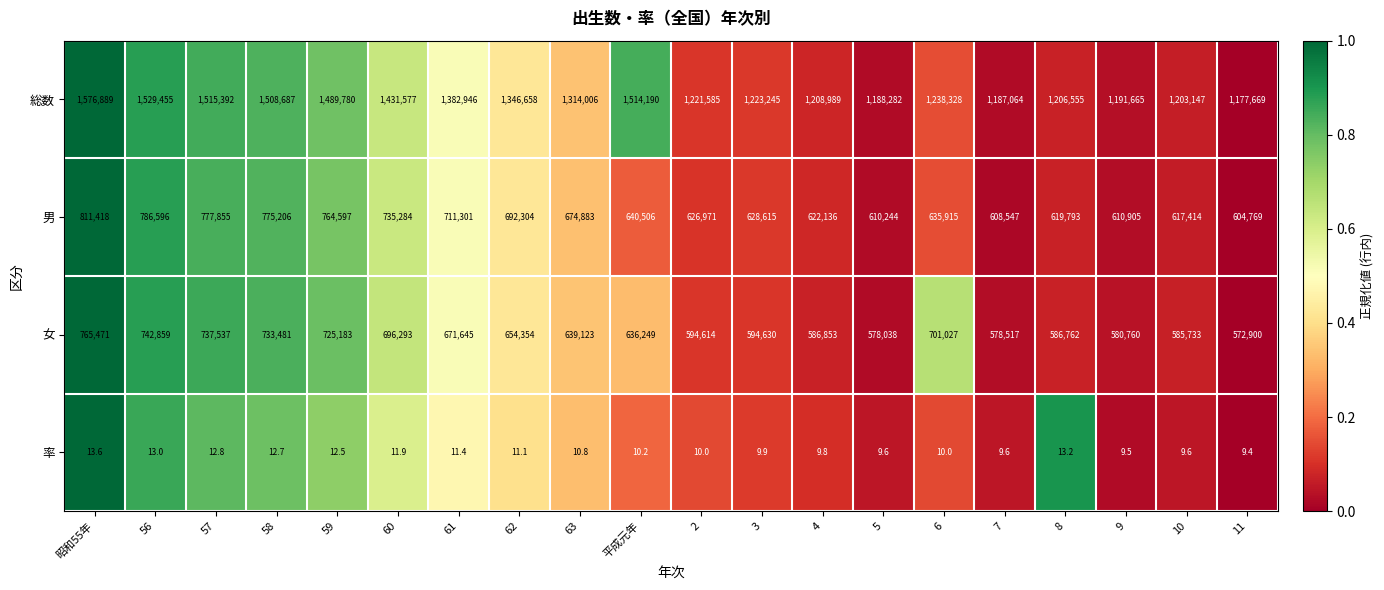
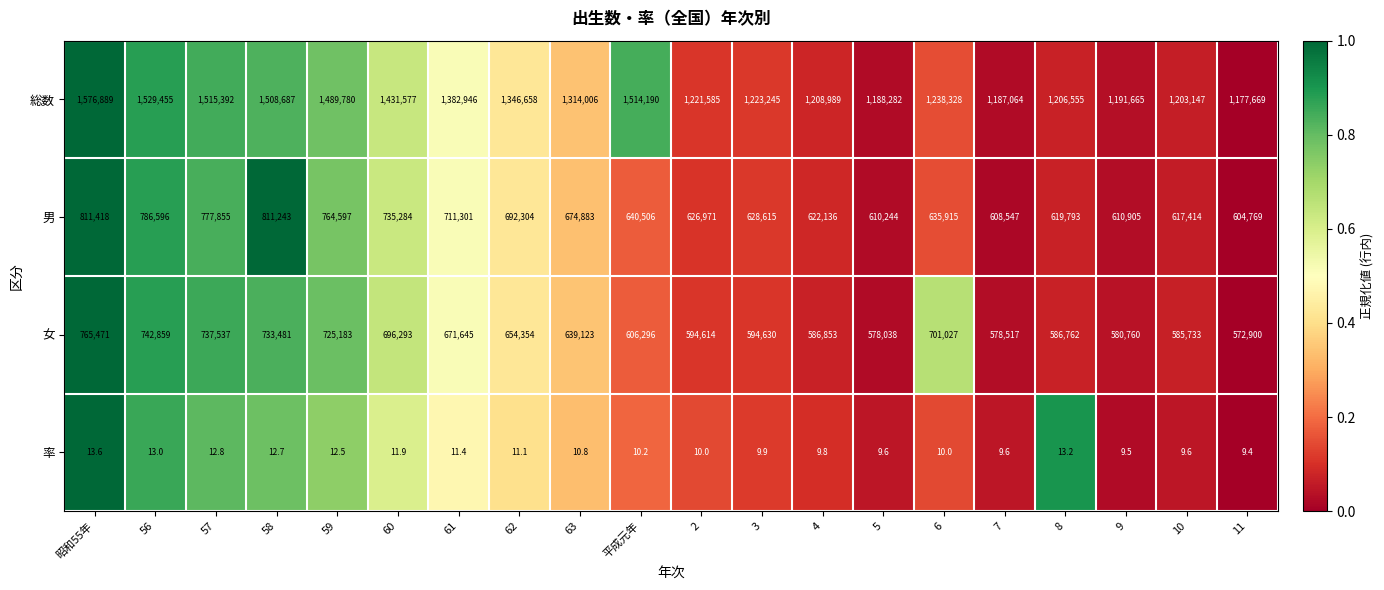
  {
    "総数": {
      "昭和55年": "1,576,889",
      "56": "1,529,455",
      "57": "1,515,392",
      "58": "1,508,687",
      "59": "1,489,780",
      "60": "1,431,577",
      "61": "1,382,946",
      "62": "1,346,658",
      "63": "1,314,006",
      "平成元年": "1,514,190",
      "2": "1,221,585",
      "3": "1,223,245",
      "4": "1,208,989",
      "5": "1,188,282",
      "6": "1,238,328",
      "7": "1,187,064",
      "8": "1,206,555",
      "9": "1,191,665",
      "10": "1,203,147",
      "11": "1,177,669"
    },
    "男": {
      "昭和55年": "811,418",
      "56": "786,596",
      "57": "777,855",
-     "58": "775,206",
+     "58": "811,243",
      "59": "764,597",
      "60": "735,284",
      "61": "711,301",
      "62": "692,304",
      "63": "674,883",
      "平成元年": "640,506",
      "2": "626,971",
      "3": "628,615",
      "4": "622,136",
      "5": "610,244",
      "6": "635,915",
      "7": "608,547",
      "8": "619,793",
      "9": "610,905",
      "10": "617,414",
      "11": "604,769"
    },
    "女": {
      "昭和55年": "765,471",
      "56": "742,859",
      "57": "737,537",
      "58": "733,481",
      "59": "725,183",
      "60": "696,293",
      "61": "671,645",
      "62": "654,354",
      "63": "639,123",
-     "平成元年": "636,249",
+     "平成元年": "606,296",
      "2": "594,614",
      "3": "594,630",
      "4": "586,853",
      "5": "578,038",
      "6": "701,027",
      "7": "578,517",
      "8": "586,762",
      "9": "580,760",
      "10": "585,733",
      "11": "572,900"
    },
    "率": {
      "昭和55年": "13.6",
      "56": "13.0",
      "57": "12.8",
      "58": "12.7",
      "59": "12.5",
      "60": "11.9",
      "61": "11.4",
      "62": "11.1",
      "63": "10.8",
      "平成元年": "10.2",
      "2": "10.0",
      "3": "9.9",
      "4": "9.8",
      "5": "9.6",
      "6": "10.0",
      "7": "9.6",
      "8": "13.2",
      "9": "9.5",
      "10": "9.6",
      "11": "9.4"
    }
  }
